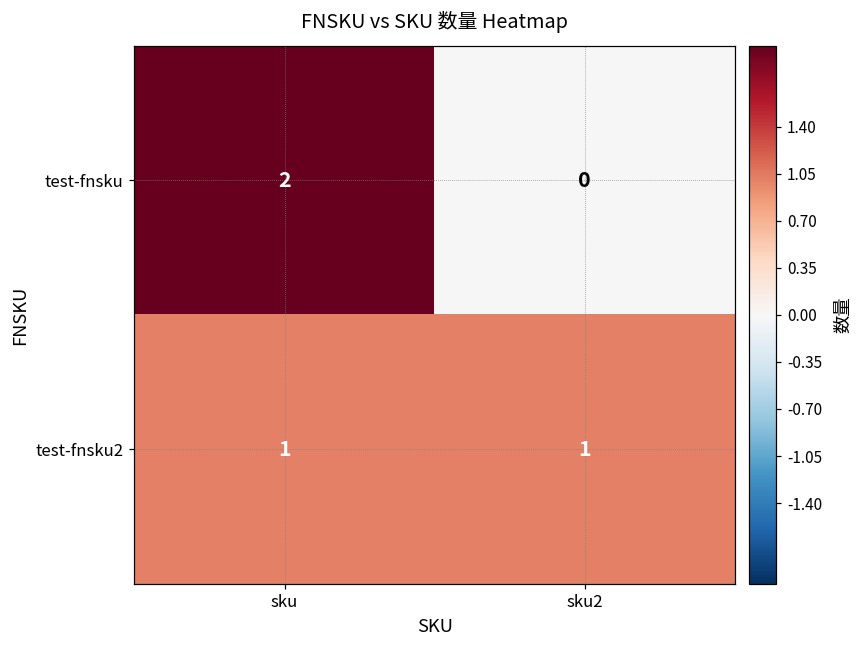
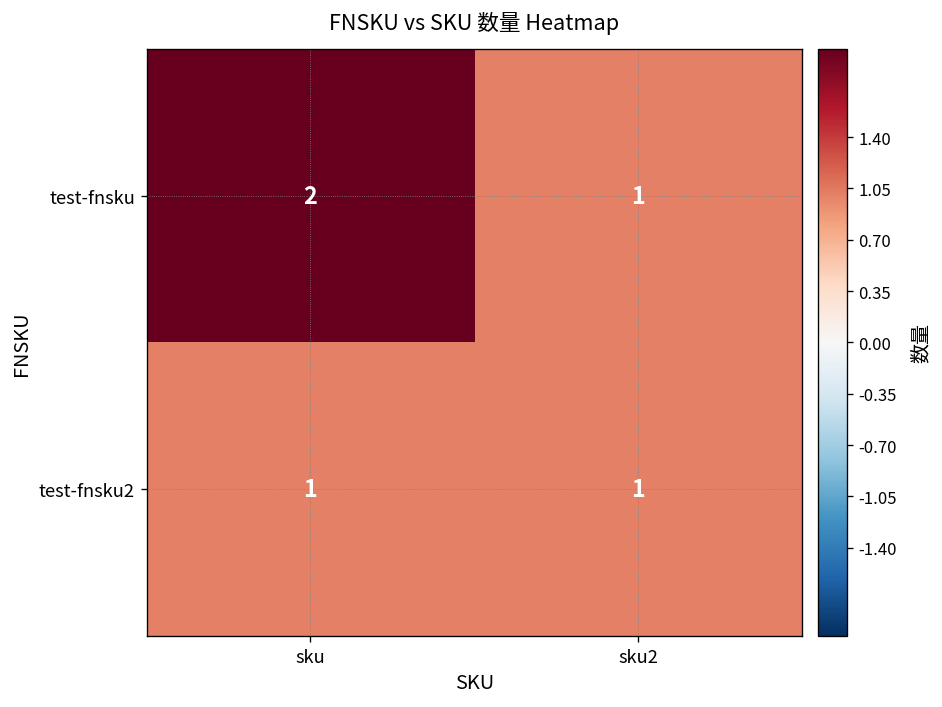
  {
    "test-fnsku": {
      "sku": 2,
-     "sku2": 0
+     "sku2": 1
    },
    "test-fnsku2": {
      "sku": 1,
      "sku2": 1
    }
  }
